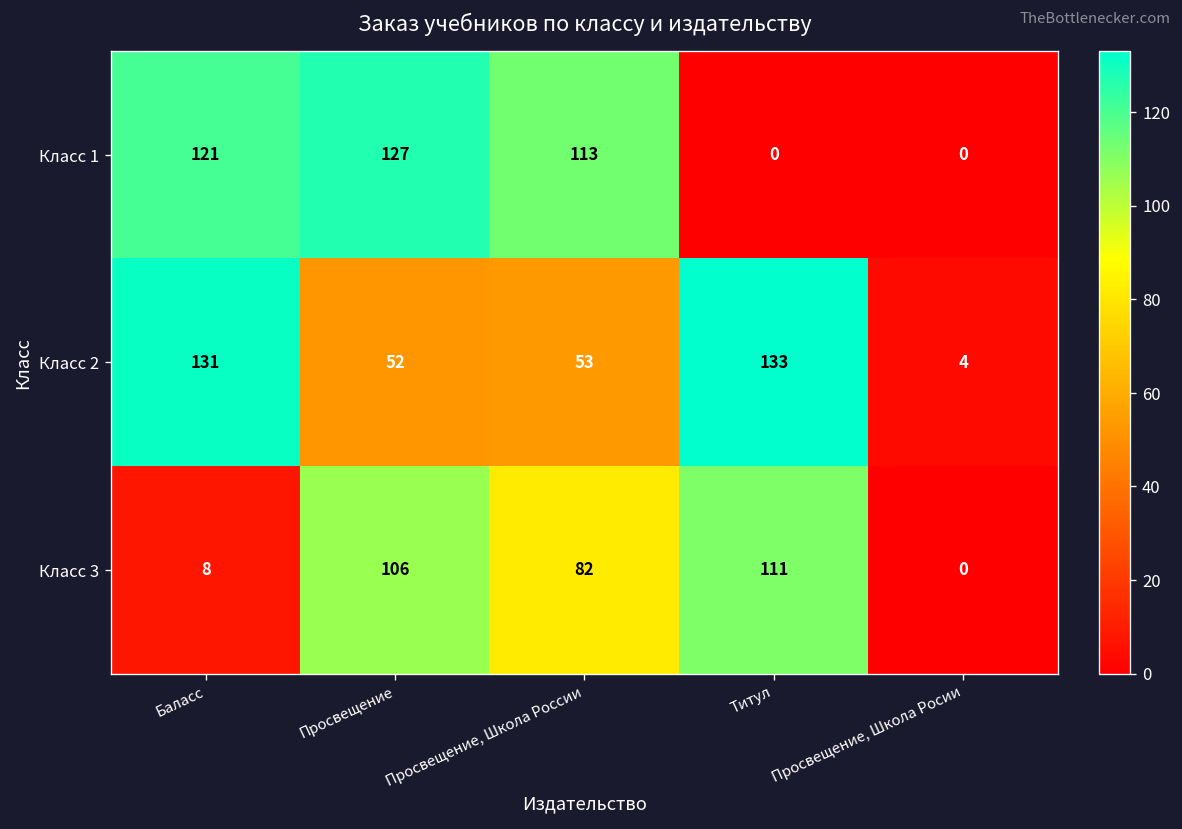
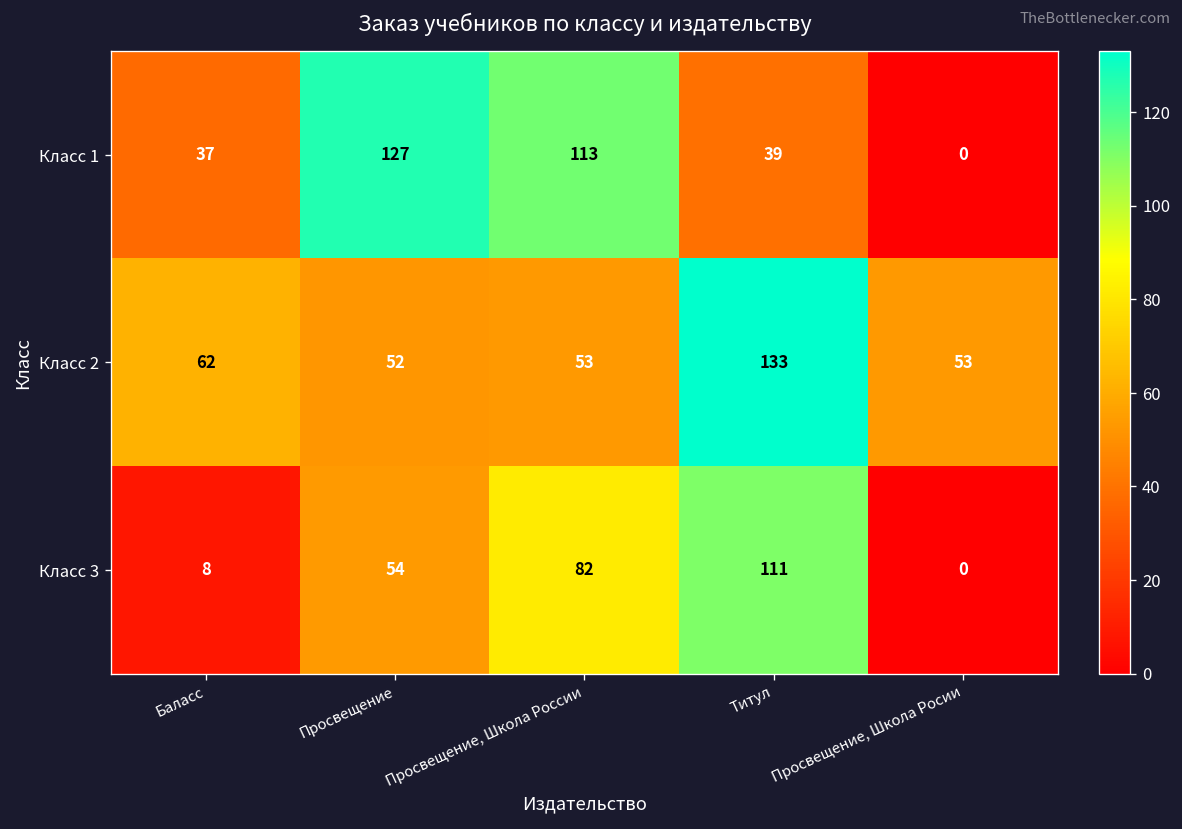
  {
    "Класс 1": {
-     "Баласс": 121,
+     "Баласс": 37,
      "Просвещение": 127,
      "Просвещение, Школа России": 113,
-     "Титул": 0,
+     "Титул": 39,
      "Просвещение, Школа Росии": 0
    },
    "Класс 2": {
-     "Баласс": 131,
+     "Баласс": 62,
      "Просвещение": 52,
      "Просвещение, Школа России": 53,
      "Титул": 133,
-     "Просвещение, Школа Росии": 4
+     "Просвещение, Школа Росии": 53
    },
    "Класс 3": {
      "Баласс": 8,
-     "Просвещение": 106,
+     "Просвещение": 54,
      "Просвещение, Школа России": 82,
      "Титул": 111,
      "Просвещение, Школа Росии": 0
    }
  }
